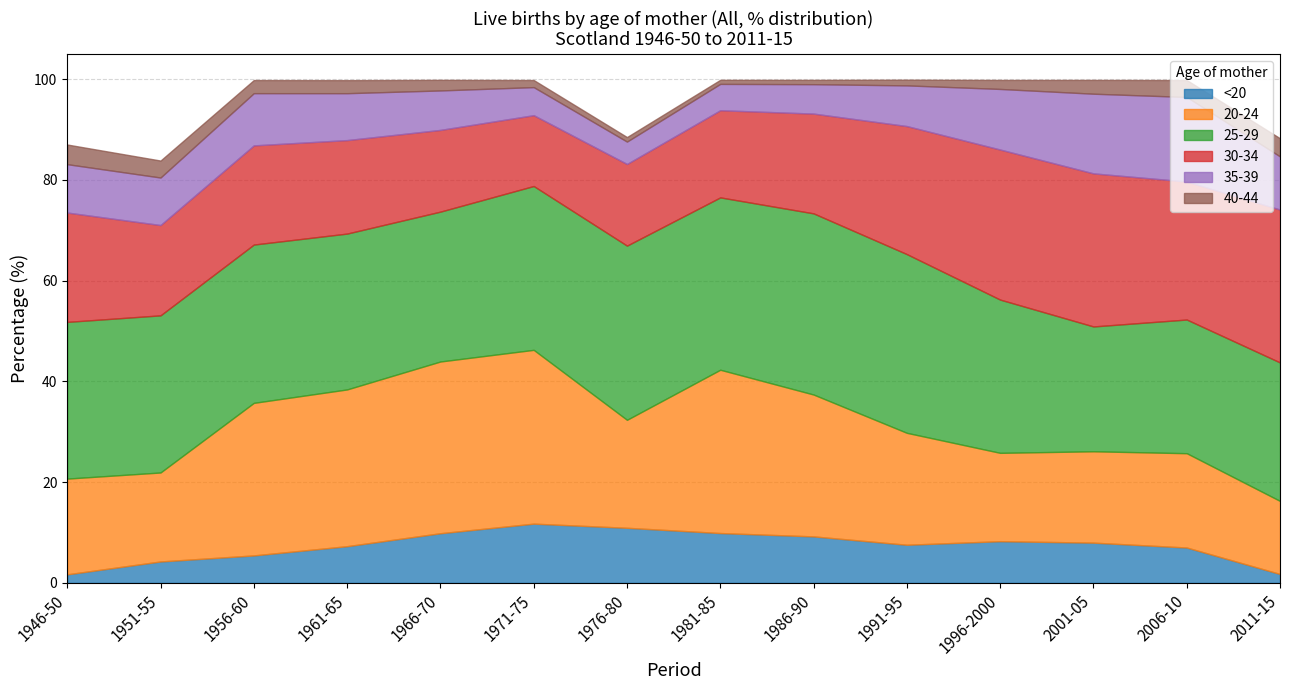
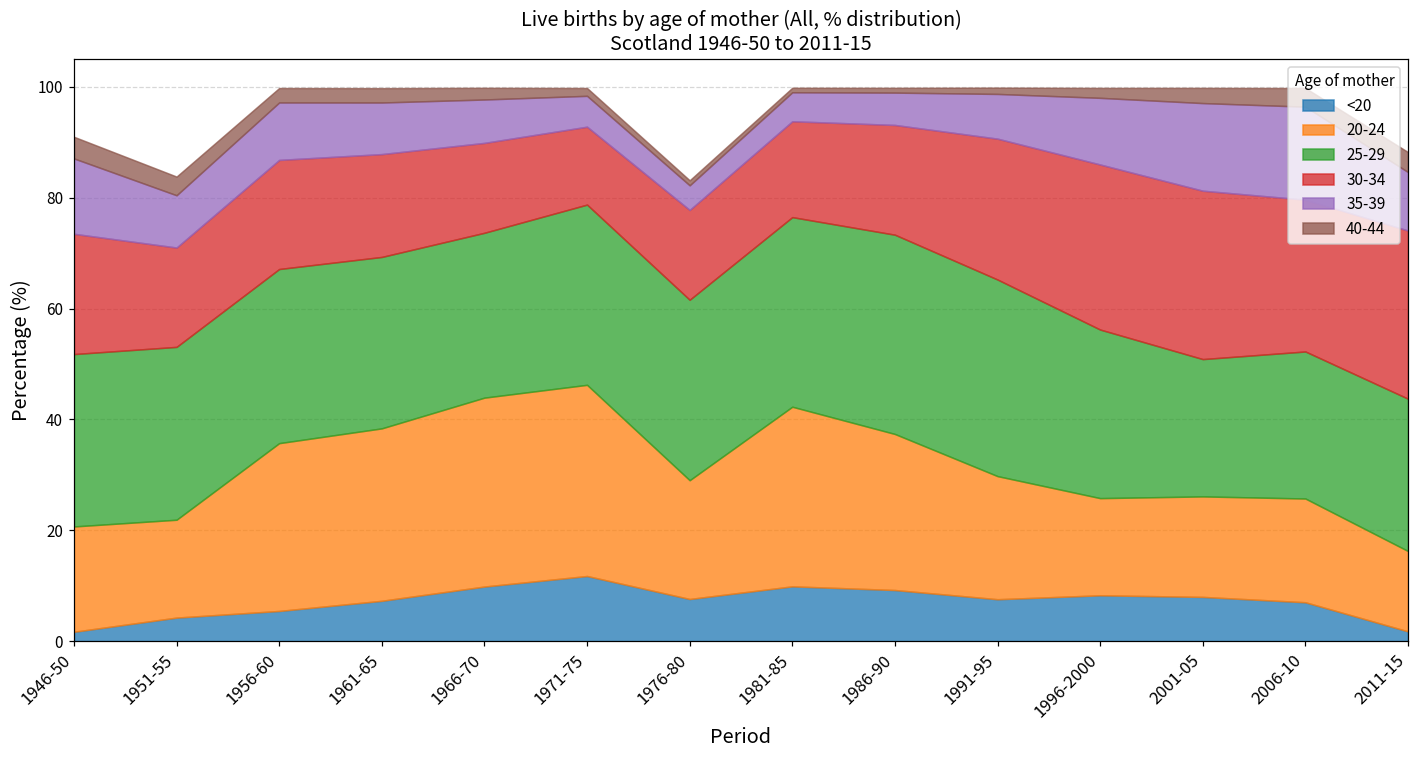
  {
    "<20": {
      "1946-50": 2,
      "1951-55": 4,
      "1956-60": 5,
      "1961-65": 7,
      "1966-70": 10,
      "1971-75": 12,
-     "1976-80": 11,
+     "1976-80": 8,
      "1981-85": 10,
      "1986-90": 9,
      "1991-95": 8,
      "1996-2000": 8,
      "2001-05": 8,
      "2006-10": 7,
      "2011-15": 2
    },
    "20-24": {
      "1946-50": 19,
      "1951-55": 18,
      "1956-60": 30,
      "1961-65": 31,
      "1966-70": 34,
      "1971-75": 34,
      "1976-80": 21,
      "1981-85": 32,
      "1986-90": 28,
      "1991-95": 22,
      "1996-2000": 18,
      "2001-05": 18,
      "2006-10": 19,
      "2011-15": 15
    },
    "25-29": {
      "1946-50": 31,
      "1951-55": 31,
      "1956-60": 31,
      "1961-65": 31,
      "1966-70": 30,
      "1971-75": 33,
-     "1976-80": 35,
+     "1976-80": 33,
      "1981-85": 34,
      "1986-90": 36,
      "1991-95": 35,
      "1996-2000": 30,
      "2001-05": 25,
      "2006-10": 27,
      "2011-15": 27
    },
    "30-34": {
      "1946-50": 22,
      "1951-55": 18,
      "1956-60": 20,
      "1961-65": 19,
      "1966-70": 16,
      "1971-75": 14,
      "1976-80": 16,
      "1981-85": 17,
      "1986-90": 20,
      "1991-95": 25,
      "1996-2000": 30,
      "2001-05": 30,
      "2011-15": 30
    },
    "35-39": {
-     "1946-50": 10,
+     "1946-50": 14,
      "1951-55": 9,
      "1956-60": 10,
      "1961-65": 9,
      "1966-70": 8,
      "1971-75": 6,
      "1976-80": 4,
      "1981-85": 5,
      "1986-90": 6,
      "1991-95": 8,
      "1996-2000": 12,
      "2001-05": 16,
      "2011-15": 11
    },
    "40-44": {
      "1946-50": 4,
      "1951-55": 3,
      "1956-60": 3,
      "1961-65": 3,
      "1966-70": 2,
      "1971-75": 1,
      "1976-80": 1,
      "1981-85": 1,
      "1986-90": 1,
      "1991-95": 1,
      "1996-2000": 2,
      "2001-05": 3,
      "2011-15": 4
    }
  }
